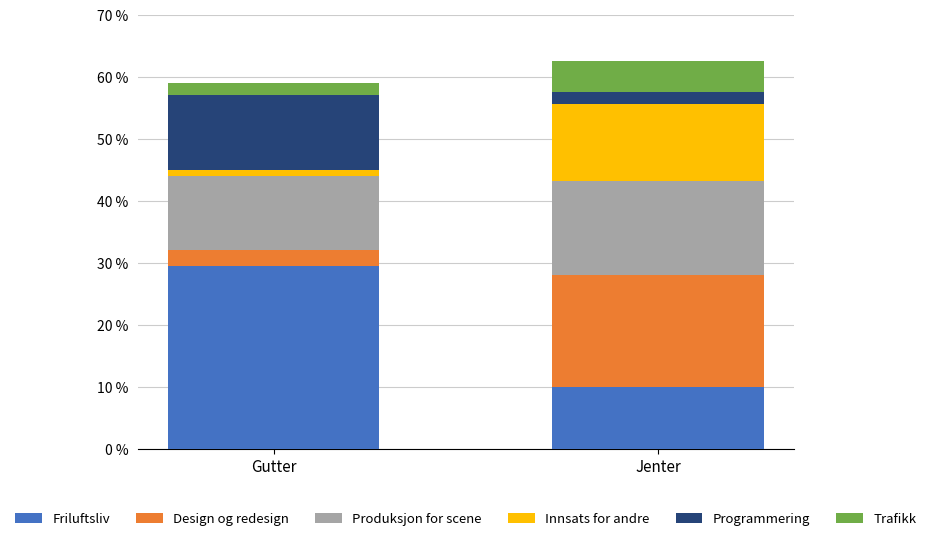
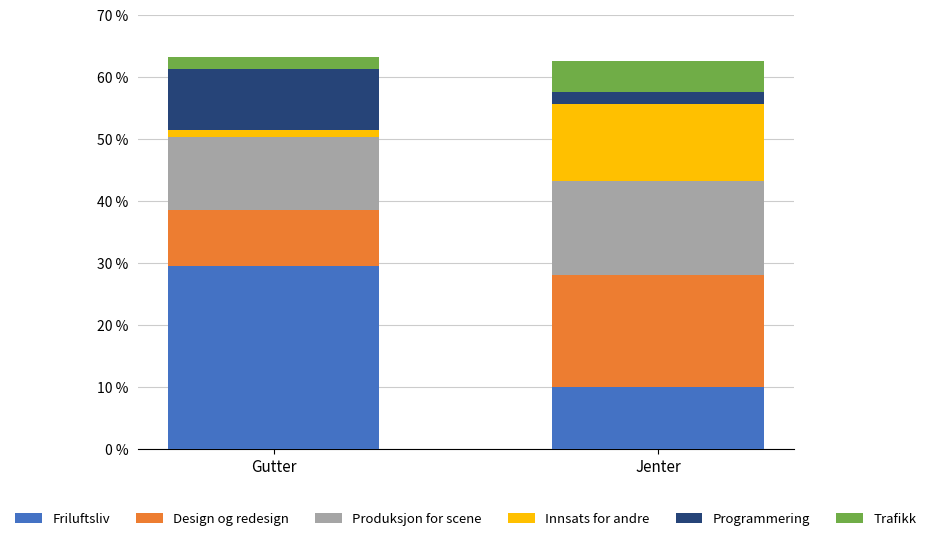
  {
    "Friluftsliv": {
      "Gutter": "30 %",
      "Jenter": "10 %"
    },
    "Design og redesign": {
-     "Gutter": "3 %",
+     "Gutter": "9 %",
      "Jenter": "18 %"
    },
    "Produksjon for scene": {
      "Gutter": "12 %",
      "Jenter": "15 %"
    },
    "Innsats for andre": {
      "Gutter": "1 %",
      "Jenter": "12 %"
    },
    "Programmering": {
-     "Gutter": "12 %",
+     "Gutter": "10 %",
      "Jenter": "2 %"
    },
    "Trafikk": {
      "Gutter": "2 %",
      "Jenter": "5 %"
    }
  }
